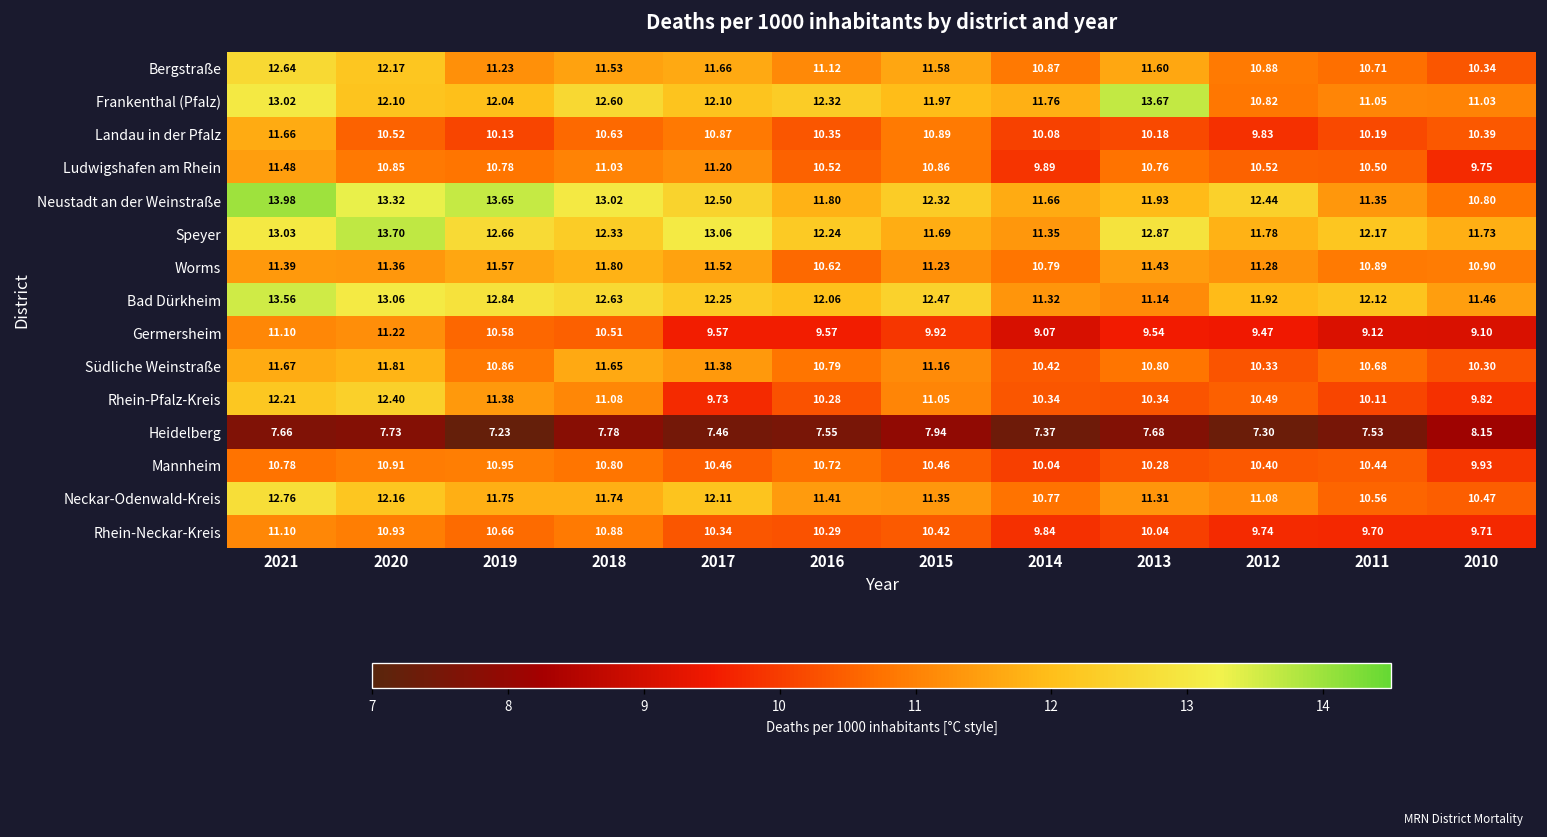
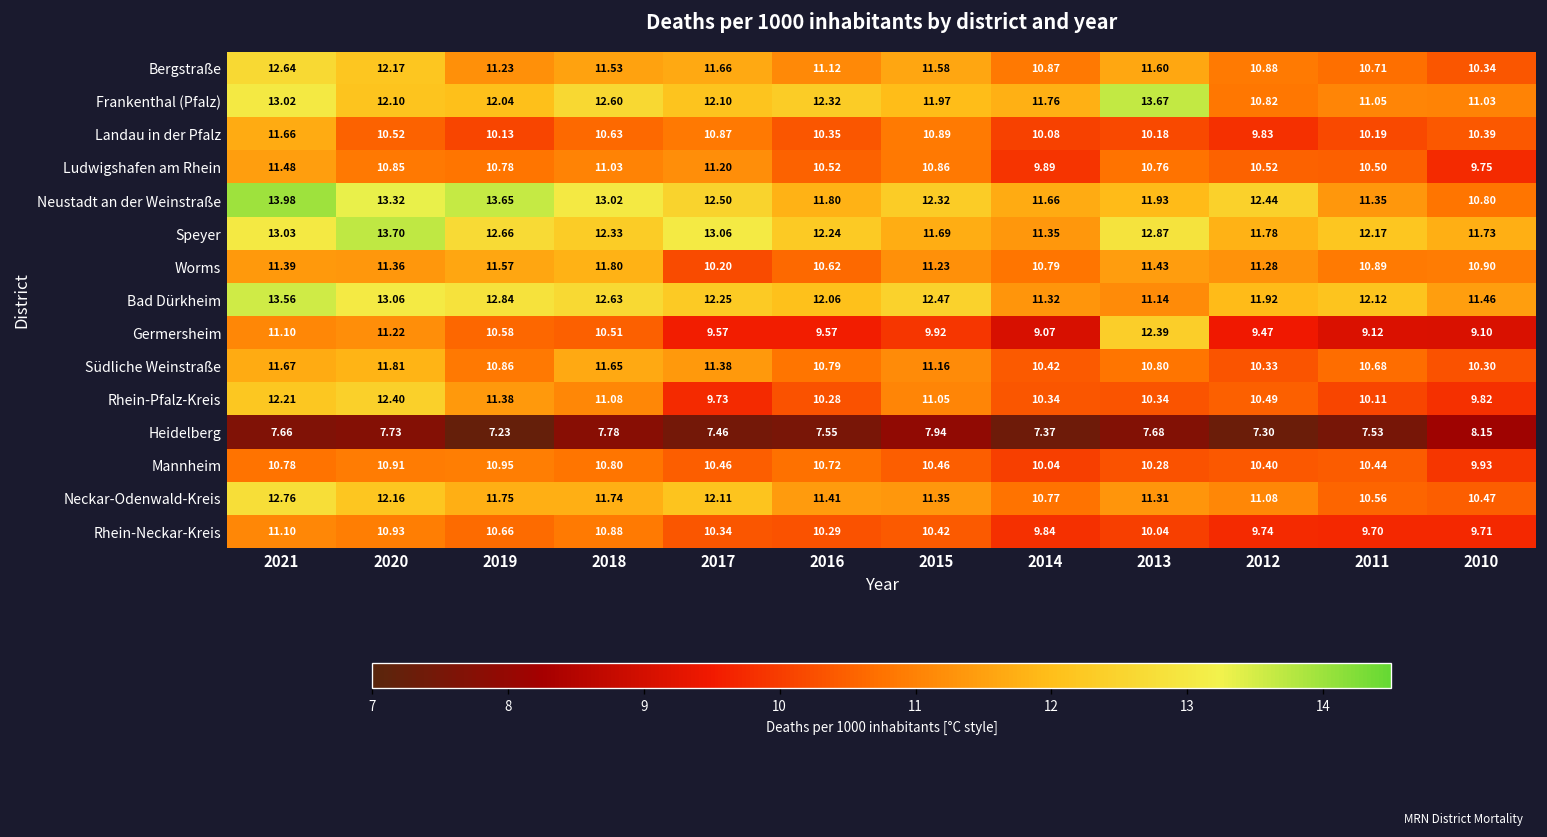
  {
    "Bergstraße": {
      "2021": 12.64,
      "2020": 12.17,
      "2019": 11.23,
      "2018": 11.53,
      "2017": 11.66,
      "2016": 11.12,
      "2015": 11.58,
      "2014": 10.87,
      "2013": 11.60,
      "2012": 10.88,
      "2011": 10.71,
      "2010": 10.34
    },
    "Frankenthal (Pfalz)": {
      "2021": 13.02,
      "2020": 12.10,
      "2019": 12.04,
      "2018": 12.60,
      "2017": 12.10,
      "2016": 12.32,
      "2015": 11.97,
      "2014": 11.76,
      "2013": 13.67,
      "2012": 10.82,
      "2011": 11.05,
      "2010": 11.03
    },
    "Landau in der Pfalz": {
      "2021": 11.66,
      "2020": 10.52,
      "2019": 10.13,
      "2018": 10.63,
      "2017": 10.87,
      "2016": 10.35,
      "2015": 10.89,
      "2014": 10.08,
      "2013": 10.18,
      "2012": 9.83,
      "2011": 10.19,
      "2010": 10.39
    },
    "Ludwigshafen am Rhein": {
      "2021": 11.48,
      "2020": 10.85,
      "2019": 10.78,
      "2018": 11.03,
      "2017": 11.20,
      "2016": 10.52,
      "2015": 10.86,
      "2014": 9.89,
      "2013": 10.76,
      "2012": 10.52,
      "2011": 10.50,
      "2010": 9.75
    },
    "Neustadt an der Weinstraße": {
      "2021": 13.98,
      "2020": 13.32,
      "2019": 13.65,
      "2018": 13.02,
      "2017": 12.50,
      "2016": 11.80,
      "2015": 12.32,
      "2014": 11.66,
      "2013": 11.93,
      "2012": 12.44,
      "2011": 11.35,
      "2010": 10.80
    },
    "Speyer": {
      "2021": 13.03,
      "2020": 13.70,
      "2019": 12.66,
      "2018": 12.33,
      "2017": 13.06,
      "2016": 12.24,
      "2015": 11.69,
      "2014": 11.35,
      "2013": 12.87,
      "2012": 11.78,
      "2011": 12.17,
      "2010": 11.73
    },
    "Worms": {
      "2021": 11.39,
      "2020": 11.36,
      "2019": 11.57,
      "2018": 11.80,
-     "2017": 11.52,
+     "2017": 10.20,
      "2016": 10.62,
      "2015": 11.23,
      "2014": 10.79,
      "2013": 11.43,
      "2012": 11.28,
      "2011": 10.89,
      "2010": 10.90
    },
    "Bad Dürkheim": {
      "2021": 13.56,
      "2020": 13.06,
      "2019": 12.84,
      "2018": 12.63,
      "2017": 12.25,
      "2016": 12.06,
      "2015": 12.47,
      "2014": 11.32,
      "2013": 11.14,
      "2012": 11.92,
      "2011": 12.12,
      "2010": 11.46
    },
    "Germersheim": {
      "2021": 11.10,
      "2020": 11.22,
      "2019": 10.58,
      "2018": 10.51,
      "2017": 9.57,
      "2016": 9.57,
      "2015": 9.92,
      "2014": 9.07,
-     "2013": 9.54,
+     "2013": 12.39,
      "2012": 9.47,
      "2011": 9.12,
      "2010": 9.10
    },
    "Südliche Weinstraße": {
      "2021": 11.67,
      "2020": 11.81,
      "2019": 10.86,
      "2018": 11.65,
      "2017": 11.38,
      "2016": 10.79,
      "2015": 11.16,
      "2014": 10.42,
      "2013": 10.80,
      "2012": 10.33,
      "2011": 10.68,
      "2010": 10.30
    },
    "Rhein-Pfalz-Kreis": {
      "2021": 12.21,
      "2020": 12.40,
      "2019": 11.38,
      "2018": 11.08,
      "2017": 9.73,
      "2016": 10.28,
      "2015": 11.05,
      "2014": 10.34,
      "2013": 10.34,
      "2012": 10.49,
      "2011": 10.11,
      "2010": 9.82
    },
    "Heidelberg": {
      "2021": 7.66,
      "2020": 7.73,
      "2019": 7.23,
      "2018": 7.78,
      "2017": 7.46,
      "2016": 7.55,
      "2015": 7.94,
      "2014": 7.37,
      "2013": 7.68,
      "2012": 7.30,
      "2011": 7.53,
      "2010": 8.15
    },
    "Mannheim": {
      "2021": 10.78,
      "2020": 10.91,
      "2019": 10.95,
      "2018": 10.80,
      "2017": 10.46,
      "2016": 10.72,
      "2015": 10.46,
      "2014": 10.04,
      "2013": 10.28,
      "2012": 10.40,
      "2011": 10.44,
      "2010": 9.93
    },
    "Neckar-Odenwald-Kreis": {
      "2021": 12.76,
      "2020": 12.16,
      "2019": 11.75,
      "2018": 11.74,
      "2017": 12.11,
      "2016": 11.41,
      "2015": 11.35,
      "2014": 10.77,
      "2013": 11.31,
      "2012": 11.08,
      "2011": 10.56,
      "2010": 10.47
    },
    "Rhein-Neckar-Kreis": {
      "2021": 11.10,
      "2020": 10.93,
      "2019": 10.66,
      "2018": 10.88,
      "2017": 10.34,
      "2016": 10.29,
      "2015": 10.42,
      "2014": 9.84,
      "2013": 10.04,
      "2012": 9.74,
      "2011": 9.70,
      "2010": 9.71
    }
  }
